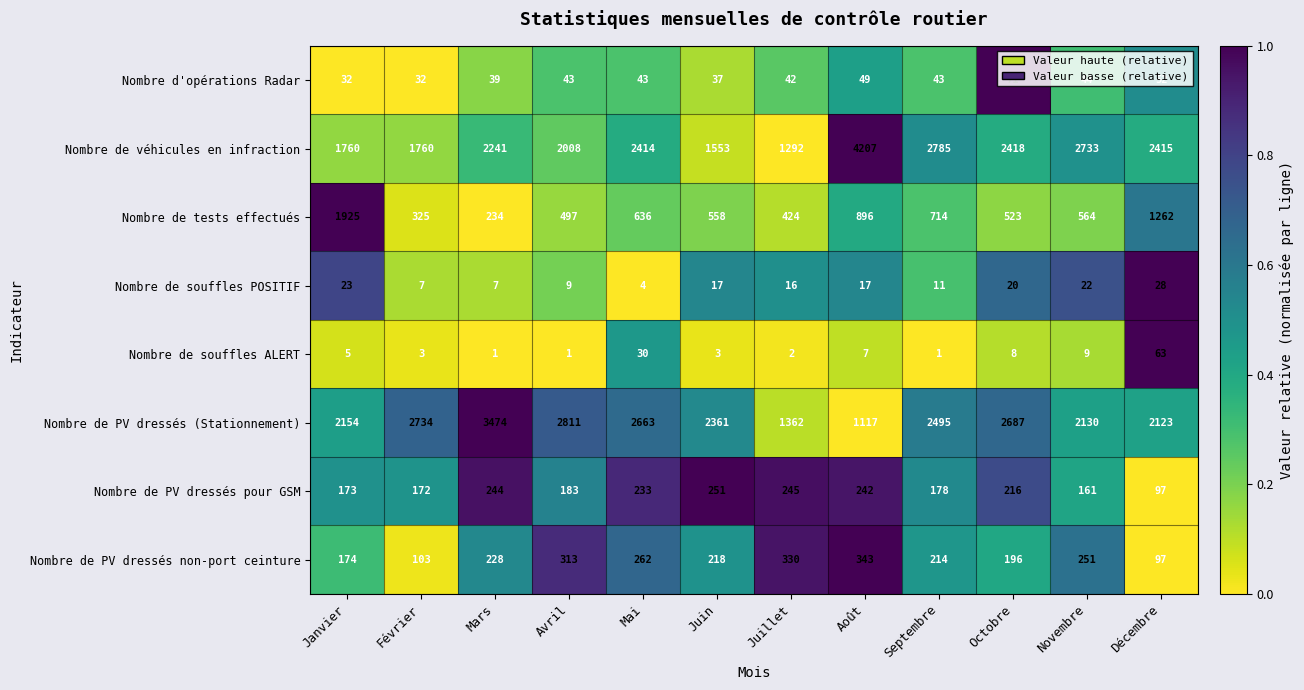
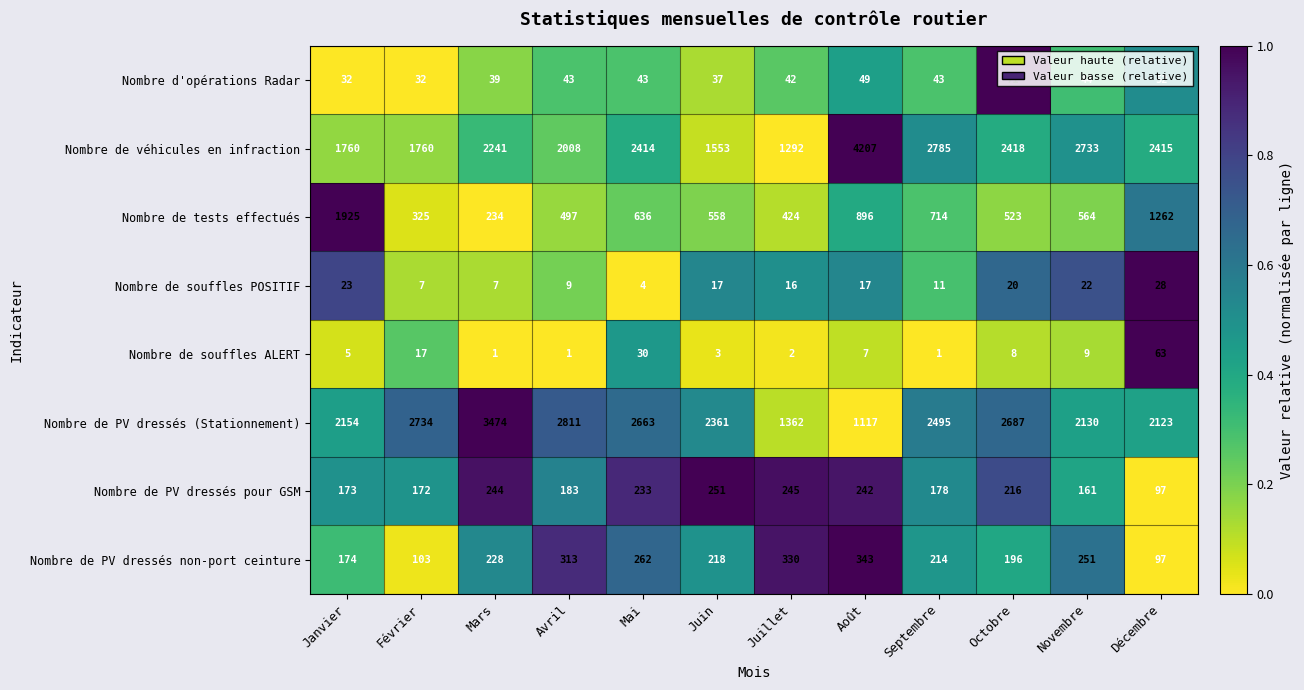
  {
    "Nombre d'opérations Radar": {
      "Janvier": 32,
      "Février": 32,
      "Mars": 39,
      "Avril": 43,
      "Mai": 43,
      "Juin": 37,
      "Juillet": 42,
      "Août": 49,
      "Septembre": 43
    },
    "Nombre de véhicules en infraction": {
      "Janvier": 1760,
      "Février": 1760,
      "Mars": 2241,
      "Avril": 2008,
      "Mai": 2414,
      "Juin": 1553,
      "Juillet": 1292,
      "Août": 4207,
      "Septembre": 2785,
      "Octobre": 2418,
      "Novembre": 2733,
      "Décembre": 2415
    },
    "Nombre de tests effectués": {
      "Janvier": 1925,
      "Février": 325,
      "Mars": 234,
      "Avril": 497,
      "Mai": 636,
      "Juin": 558,
      "Juillet": 424,
      "Août": 896,
      "Septembre": 714,
      "Octobre": 523,
      "Novembre": 564,
      "Décembre": 1262
    },
    "Nombre de souffles POSITIF": {
      "Janvier": 23,
      "Février": 7,
      "Mars": 7,
      "Avril": 9,
      "Mai": 4,
      "Juin": 17,
      "Juillet": 16,
      "Août": 17,
      "Septembre": 11,
      "Octobre": 20,
      "Novembre": 22,
      "Décembre": 28
    },
    "Nombre de souffles ALERT": {
      "Janvier": 5,
-     "Février": 3,
+     "Février": 17,
      "Mars": 1,
      "Avril": 1,
      "Mai": 30,
      "Juin": 3,
      "Juillet": 2,
      "Août": 7,
      "Septembre": 1,
      "Octobre": 8,
      "Novembre": 9,
      "Décembre": 63
    },
    "Nombre de PV dressés (Stationnement)": {
      "Janvier": 2154,
      "Février": 2734,
      "Mars": 3474,
      "Avril": 2811,
      "Mai": 2663,
      "Juin": 2361,
      "Juillet": 1362,
      "Août": 1117,
      "Septembre": 2495,
      "Octobre": 2687,
      "Novembre": 2130,
      "Décembre": 2123
    },
    "Nombre de PV dressés pour GSM": {
      "Janvier": 173,
      "Février": 172,
      "Mars": 244,
      "Avril": 183,
      "Mai": 233,
      "Juin": 251,
      "Juillet": 245,
      "Août": 242,
      "Septembre": 178,
      "Octobre": 216,
      "Novembre": 161,
      "Décembre": 97
    },
    "Nombre de PV dressés non-port ceinture": {
      "Janvier": 174,
      "Février": 103,
      "Mars": 228,
      "Avril": 313,
      "Mai": 262,
      "Juin": 218,
      "Juillet": 330,
      "Août": 343,
      "Septembre": 214,
      "Octobre": 196,
      "Novembre": 251,
      "Décembre": 97
    }
  }
